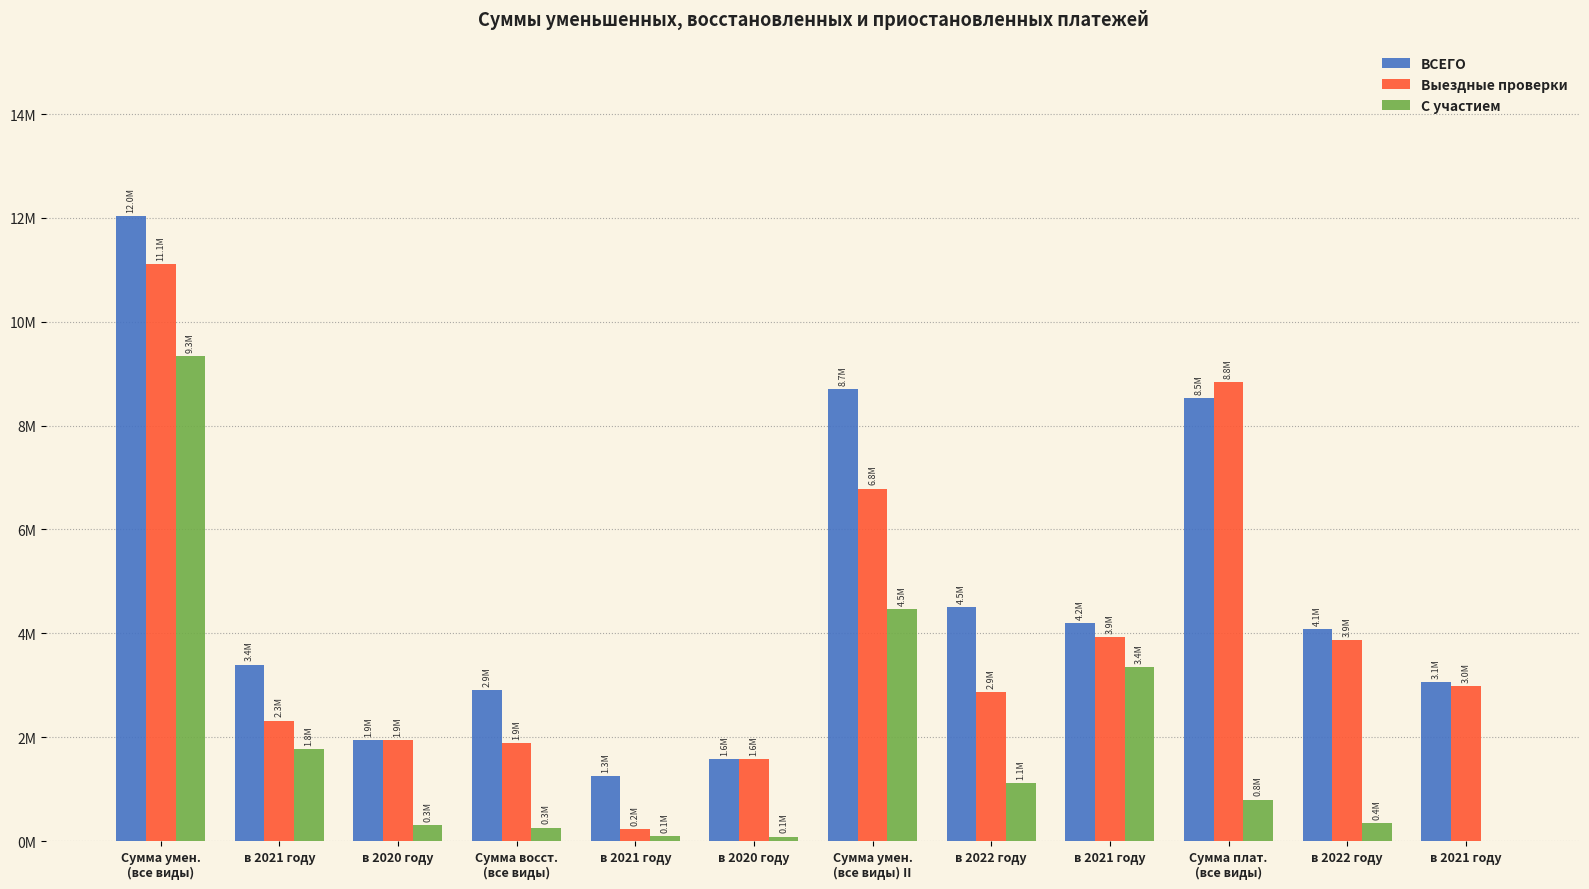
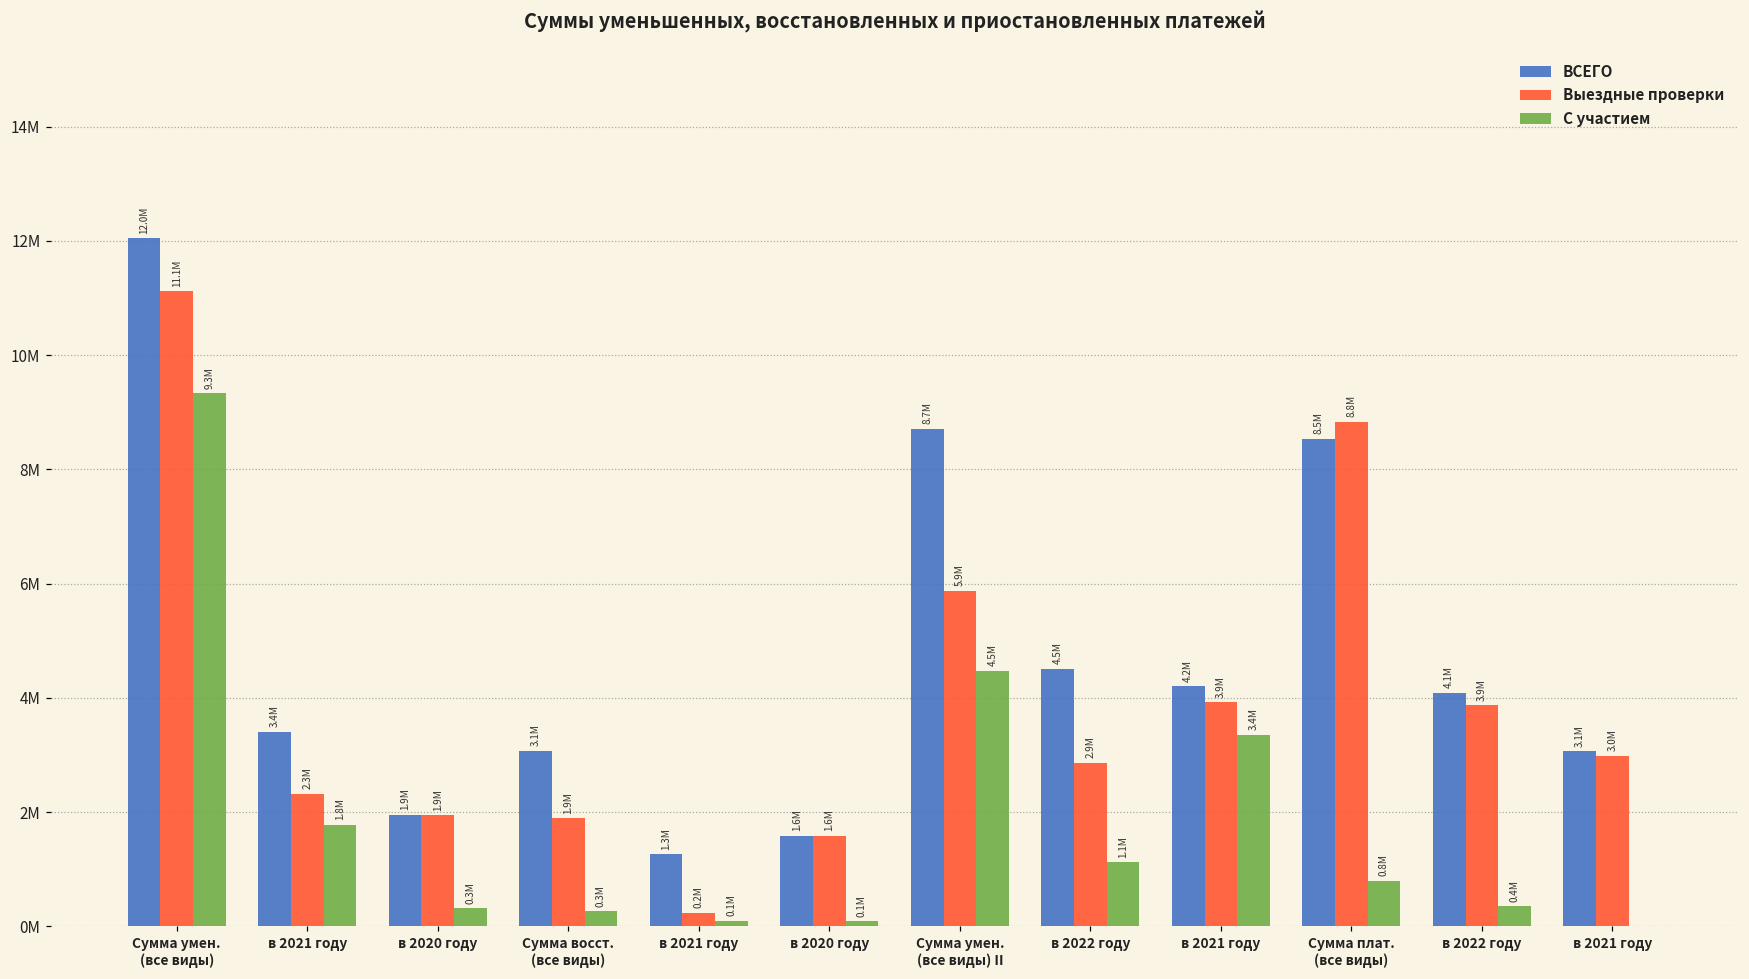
  {
    "ВСЕГО": {
      "Сумма умен. (все виды)": "12.0M",
-     "Сумма восст. (все виды)": "2.9M",
+     "Сумма восст. (все виды)": "3.1M",
      "Сумма умен. (все виды) II": "8.7M",
      "Сумма плат. (все виды)": "8.5M"
    },
    "Выездные проверки": {
      "Сумма умен. (все виды)": "11.1M",
      "Сумма восст. (все виды)": "1.9M",
-     "Сумма умен. (все виды) II": "6.8M",
+     "Сумма умен. (все виды) II": "5.9M",
      "Сумма плат. (все виды)": "8.8M"
    },
    "С участием": {
      "Сумма умен. (все виды)": "9.3M",
      "Сумма восст. (все виды)": "0.3M",
      "Сумма умен. (все виды) II": "4.5M",
      "Сумма плат. (все виды)": "0.8M"
    }
  }
